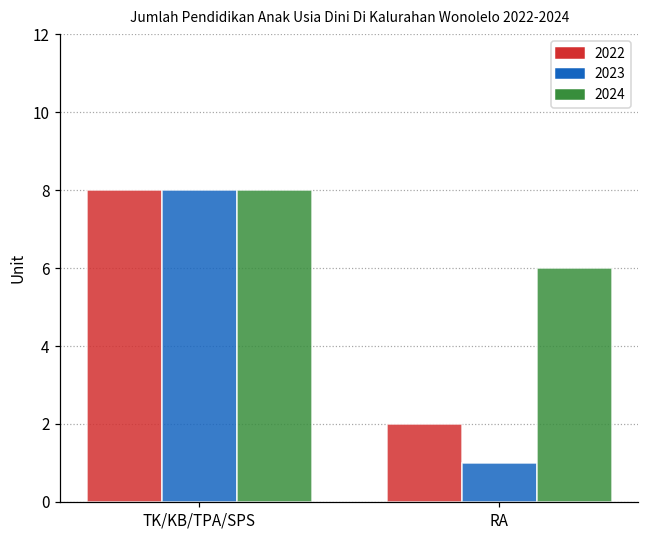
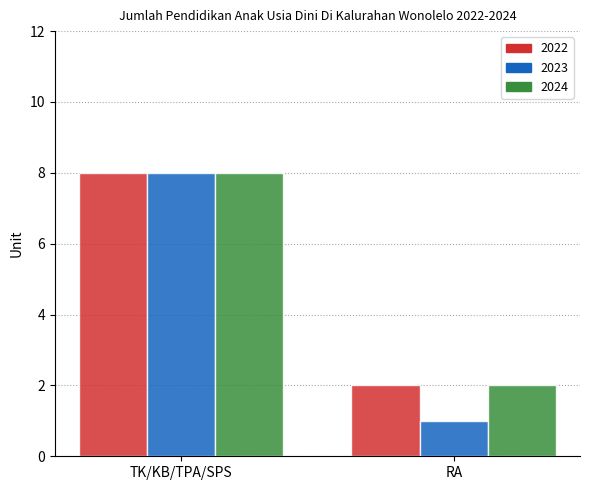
  {
    "2022": {
      "TK/KB/TPA/SPS": 8,
      "RA": 2
    },
    "2023": {
      "TK/KB/TPA/SPS": 8,
      "RA": 1
    },
    "2024": {
      "TK/KB/TPA/SPS": 8,
-     "RA": 6
+     "RA": 2
    }
  }
